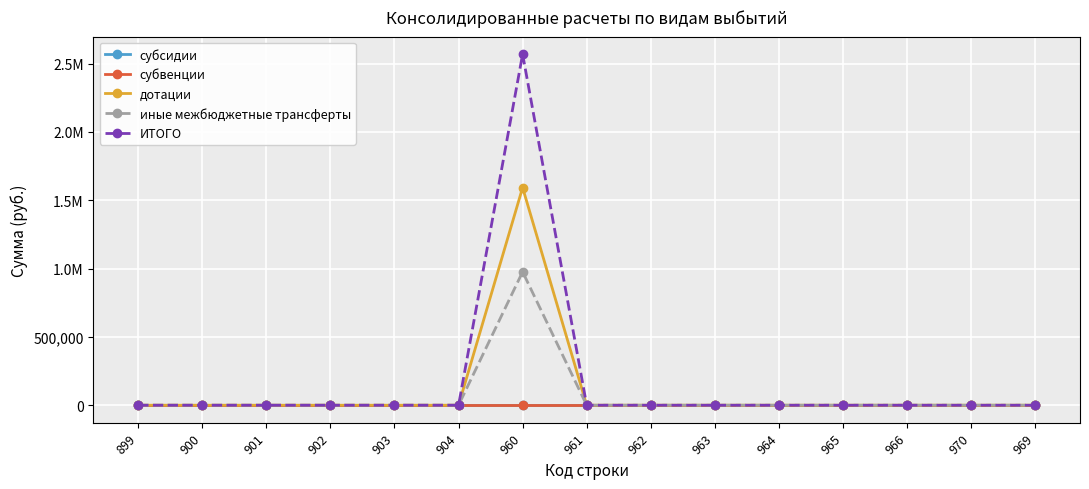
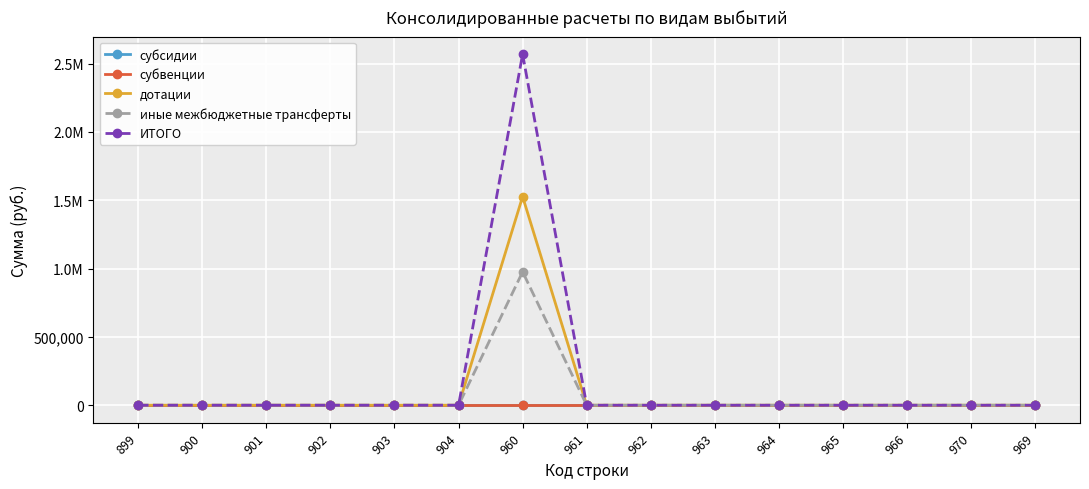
  {
    "субвенции": {
      "960": "0"
    },
    "дотации": {
-     "960": "1,590,000"
+     "960": "1,530,000"
    },
    "иные межбюджетные трансферты": {
      "960": "980,000"
    },
    "ИТОГО": {
      "960": "2,570,000"
    }
  }
